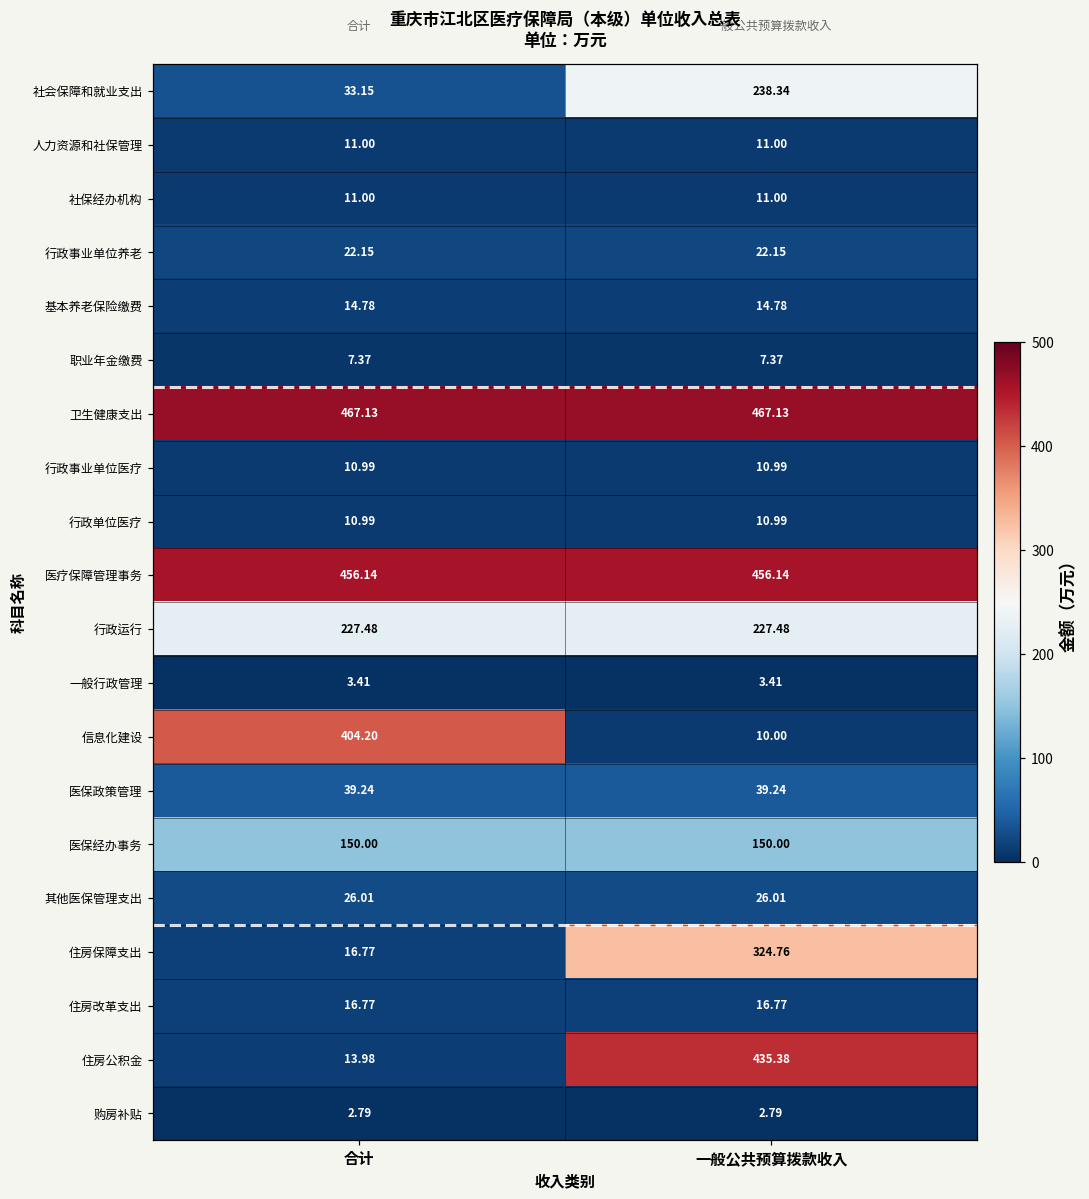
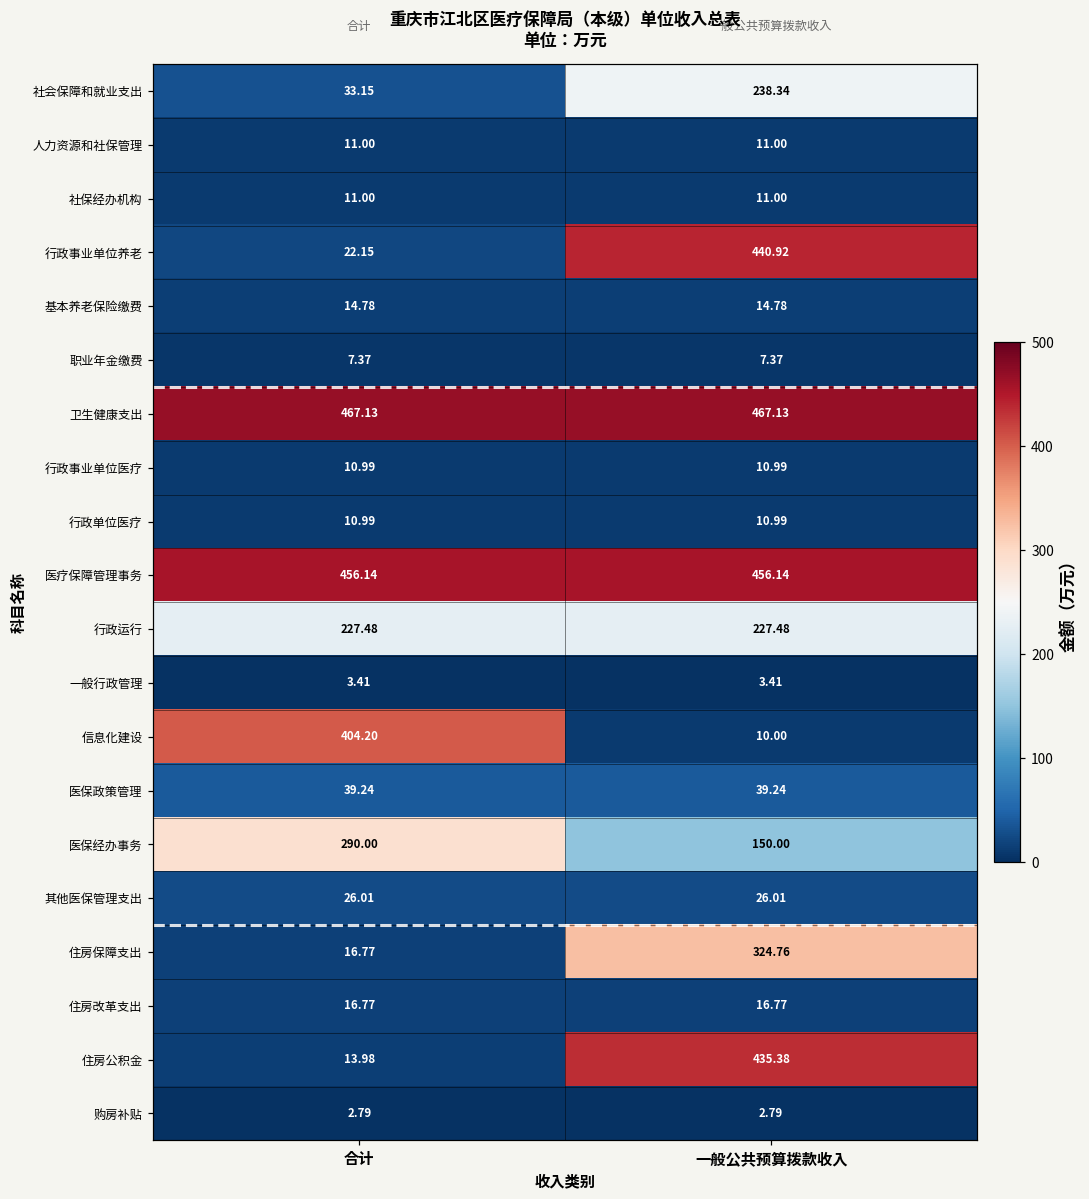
  {
    "社会保障和就业支出": {
      "合计": 33.15,
      "一般公共预算拨款收入": 238.34
    },
    "人力资源和社保管理": {
      "合计": 11.00,
      "一般公共预算拨款收入": 11.00
    },
    "社保经办机构": {
      "合计": 11.00,
      "一般公共预算拨款收入": 11.00
    },
    "行政事业单位养老": {
      "合计": 22.15,
-     "一般公共预算拨款收入": 22.15
+     "一般公共预算拨款收入": 440.92
    },
    "基本养老保险缴费": {
      "合计": 14.78,
      "一般公共预算拨款收入": 14.78
    },
    "职业年金缴费": {
      "合计": 7.37,
      "一般公共预算拨款收入": 7.37
    },
    "卫生健康支出": {
      "合计": 467.13,
      "一般公共预算拨款收入": 467.13
    },
    "行政事业单位医疗": {
      "合计": 10.99,
      "一般公共预算拨款收入": 10.99
    },
    "行政单位医疗": {
      "合计": 10.99,
      "一般公共预算拨款收入": 10.99
    },
    "医疗保障管理事务": {
      "合计": 456.14,
      "一般公共预算拨款收入": 456.14
    },
    "行政运行": {
      "合计": 227.48,
      "一般公共预算拨款收入": 227.48
    },
    "一般行政管理": {
      "合计": 3.41,
      "一般公共预算拨款收入": 3.41
    },
    "信息化建设": {
      "合计": 404.20,
      "一般公共预算拨款收入": 10.00
    },
    "医保政策管理": {
      "合计": 39.24,
      "一般公共预算拨款收入": 39.24
    },
    "医保经办事务": {
-     "合计": 150.00,
+     "合计": 290.00,
      "一般公共预算拨款收入": 150.00
    },
    "其他医保管理支出": {
      "合计": 26.01,
      "一般公共预算拨款收入": 26.01
    },
    "住房保障支出": {
      "合计": 16.77,
      "一般公共预算拨款收入": 324.76
    },
    "住房改革支出": {
      "合计": 16.77,
      "一般公共预算拨款收入": 16.77
    },
    "住房公积金": {
      "合计": 13.98,
      "一般公共预算拨款收入": 435.38
    },
    "购房补贴": {
      "合计": 2.79,
      "一般公共预算拨款收入": 2.79
    }
  }
